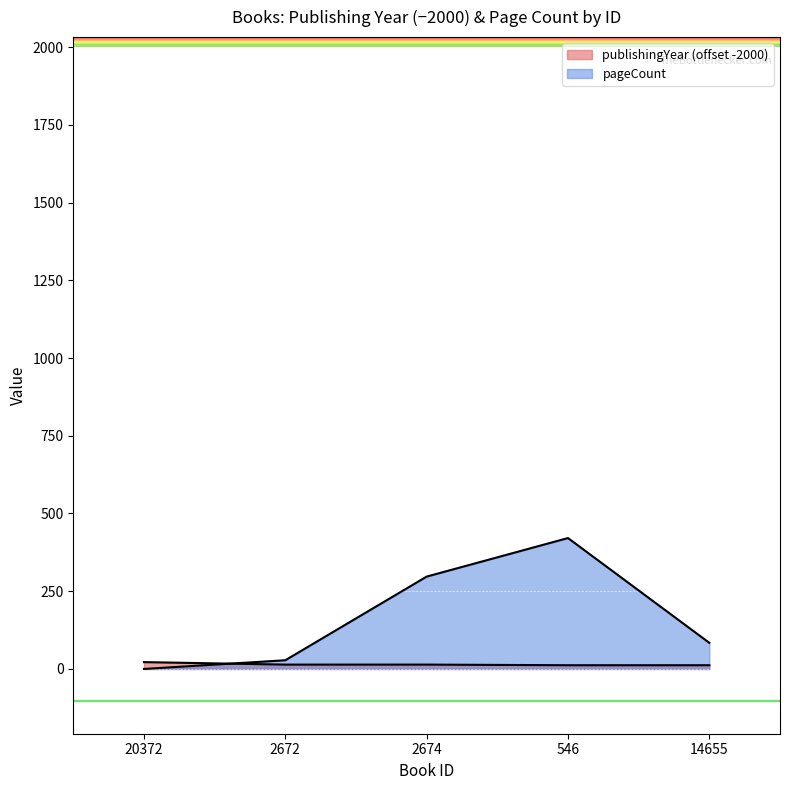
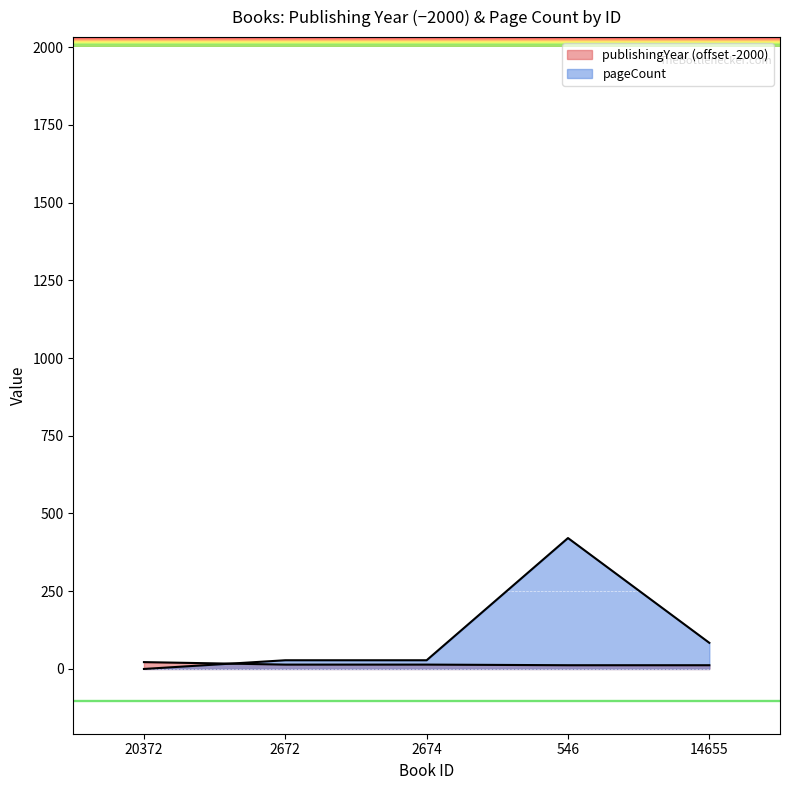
  {
    "publishingYear (offset -2000)": {
      "20372": 20,
      "2672": 10,
      "2674": 10,
      "546": 10,
      "14655": 10
    },
    "pageCount": {
      "20372": 0,
      "2672": 30,
-     "2674": 300,
+     "2674": 30,
      "546": 420,
      "14655": 80
    }
  }
